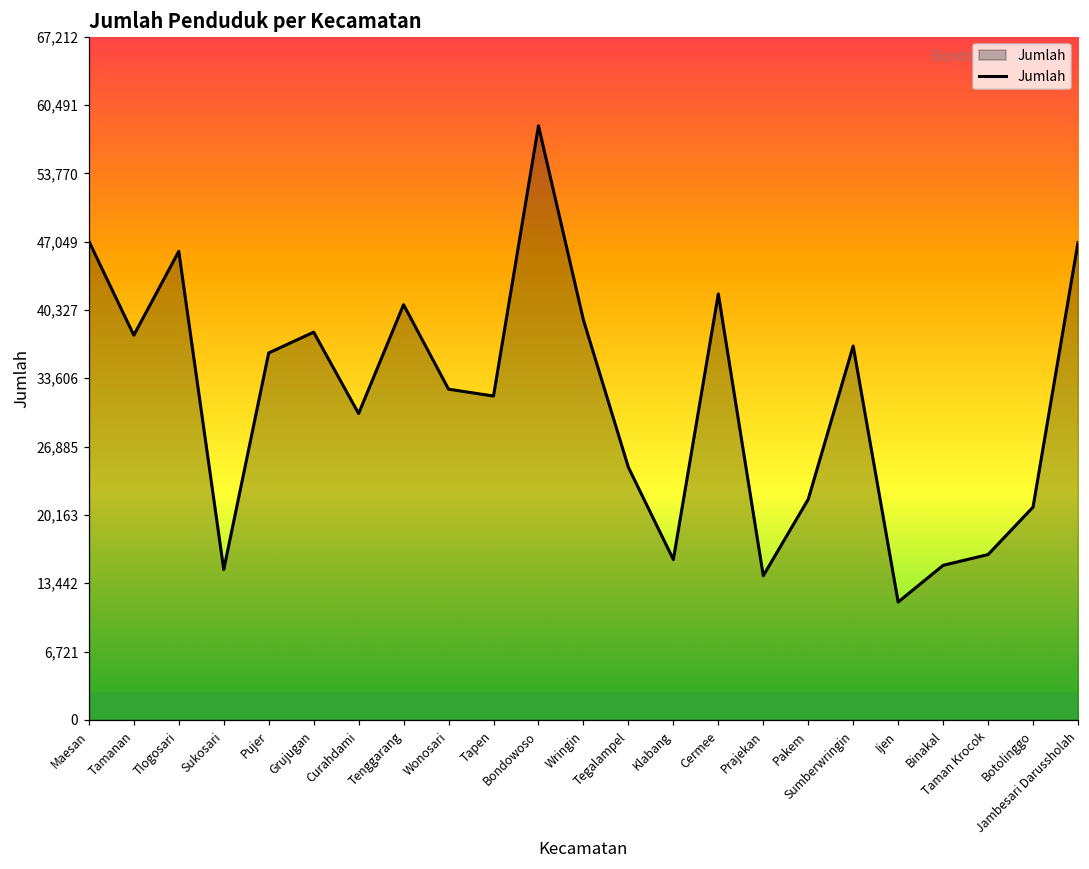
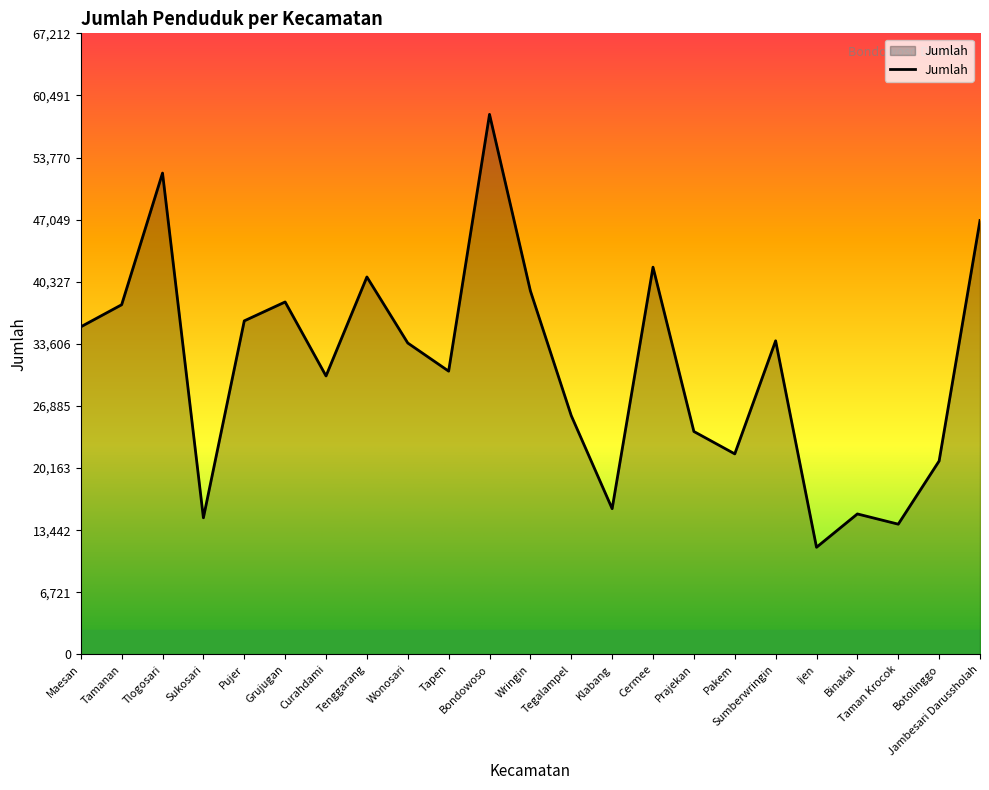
  {
-   "Maesan": "47,000",
+   "Maesan": "35,000",
    "Tamanan": "38,000",
-   "Tlogosari": "46,000",
+   "Tlogosari": "52,000",
    "Sukosari": "15,000",
    "Pujer": "36,000",
    "Grujugan": "38,000",
    "Curahdami": "30,000",
    "Tenggarang": "41,000",
-   "Wonosari": "33,000",
-   "Tapen": "32,000",
+   "Wonosari": "34,000",
+   "Tapen": "31,000",
    "Bondowoso": "58,000",
    "Wringin": "39,000",
-   "Tegalampel": "25,000",
+   "Tegalampel": "26,000",
    "Klabang": "16,000",
    "Cermee": "42,000",
-   "Prajekan": "14,000",
+   "Prajekan": "24,000",
    "Pakem": "22,000",
-   "Sumberwringin": "37,000",
+   "Sumberwringin": "34,000",
    "Ijen": "12,000",
    "Binakal": "15,000",
-   "Taman Krocok": "16,000",
+   "Taman Krocok": "14,000",
    "Botolinggo": "21,000",
    "Jambesari Darussholah": "47,000"
  }
